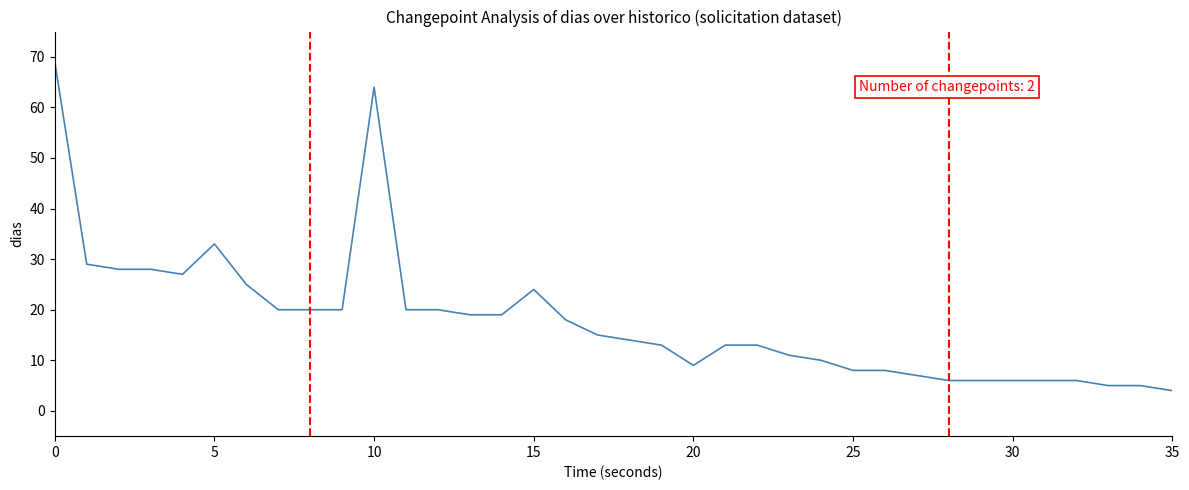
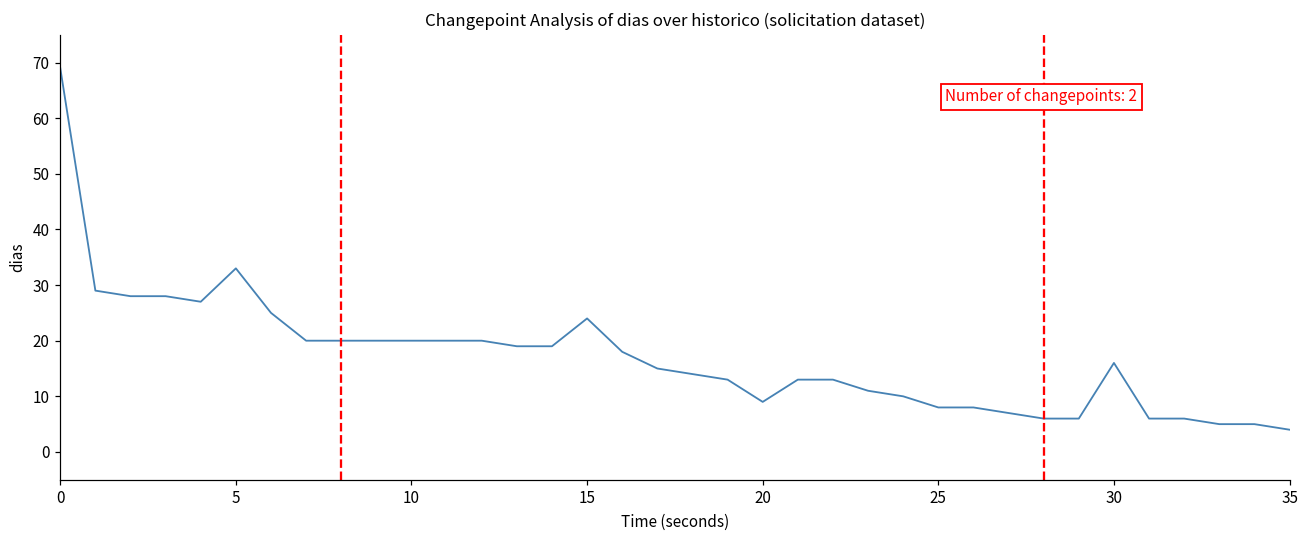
  {
    "0": 69,
    "5": 33,
-   "10": 64,
+   "10": 20,
    "15": 24,
    "20": 9,
    "25": 8,
-   "30": 6,
+   "30": 16,
    "35": 4
  }
